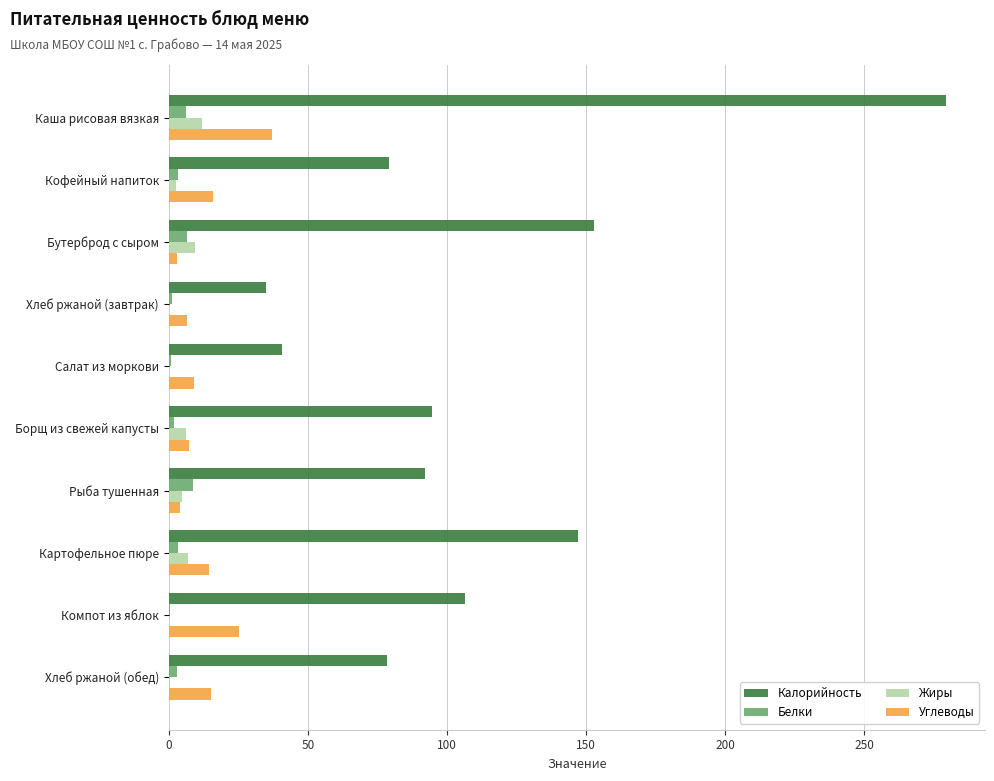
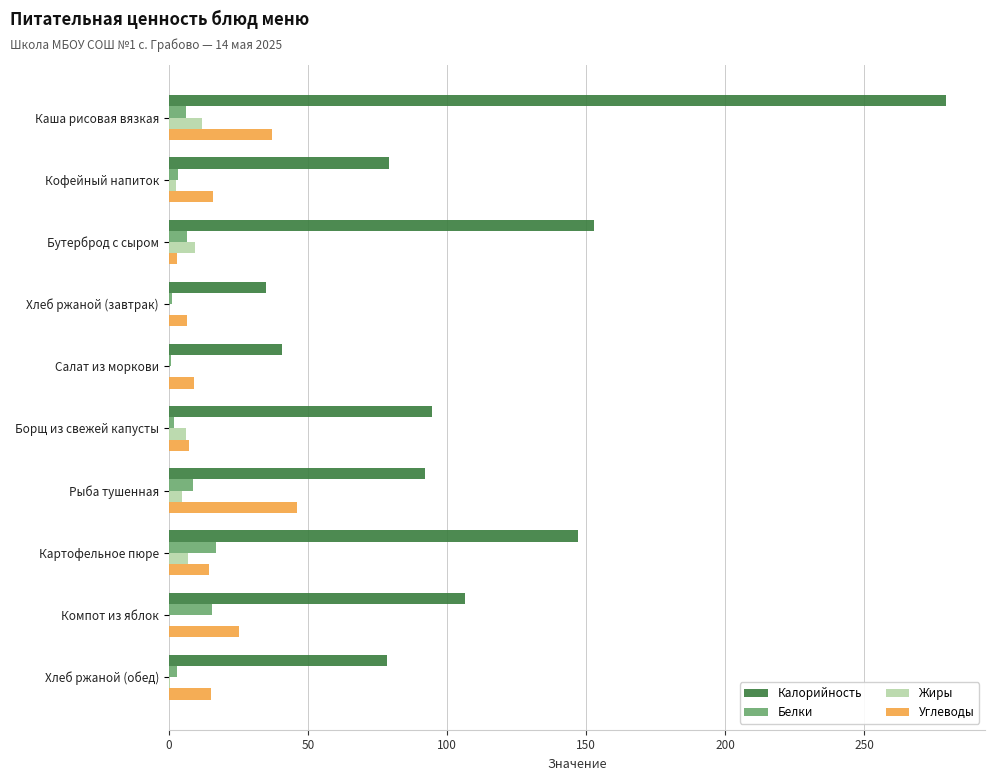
  {
    "Калорийность": {
      "Каша рисовая вязкая": 279,
      "Кофейный напиток": 79,
      "Бутерброд с сыром": 153,
      "Хлеб ржаной (завтрак)": 35,
      "Салат из моркови": 41,
      "Борщ из свежей капусты": 94,
      "Рыба тушенная": 92,
      "Картофельное пюре": 147,
      "Компот из яблок": 107,
      "Хлеб ржаной (обед)": 78
    },
    "Белки": {
      "Каша рисовая вязкая": 6,
      "Кофейный напиток": 3,
      "Бутерброд с сыром": 7,
      "Хлеб ржаной (завтрак)": 1,
      "Салат из моркови": 1,
      "Борщ из свежей капусты": 2,
      "Рыба тушенная": 9,
-     "Картофельное пюре": 3,
-     "Компот из яблок": 0,
+     "Картофельное пюре": 17,
+     "Компот из яблок": 16,
      "Хлеб ржаной (обед)": 3
    },
    "Жиры": {
      "Каша рисовая вязкая": 12,
      "Кофейный напиток": 3,
      "Бутерброд с сыром": 10,
      "Борщ из свежей капусты": 6,
      "Рыба тушенная": 5,
      "Картофельное пюре": 7
    },
    "Углеводы": {
      "Каша рисовая вязкая": 37,
      "Кофейный напиток": 16,
      "Бутерброд с сыром": 3,
      "Хлеб ржаной (завтрак)": 7,
      "Салат из моркови": 9,
      "Борщ из свежей капусты": 7,
-     "Рыба тушенная": 4,
+     "Рыба тушенная": 46,
      "Картофельное пюре": 14,
      "Компот из яблок": 25,
      "Хлеб ржаной (обед)": 15
    }
  }
